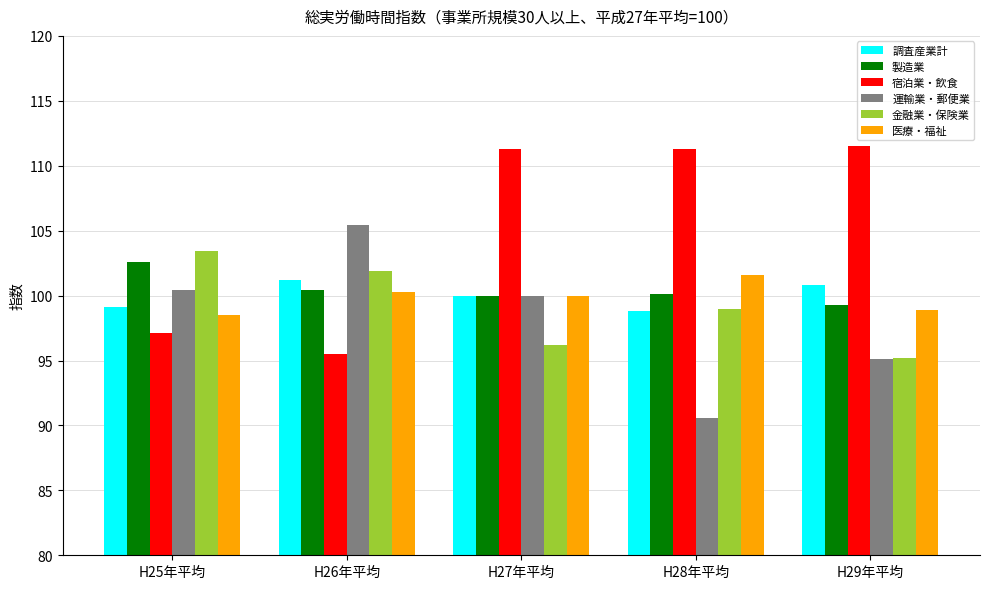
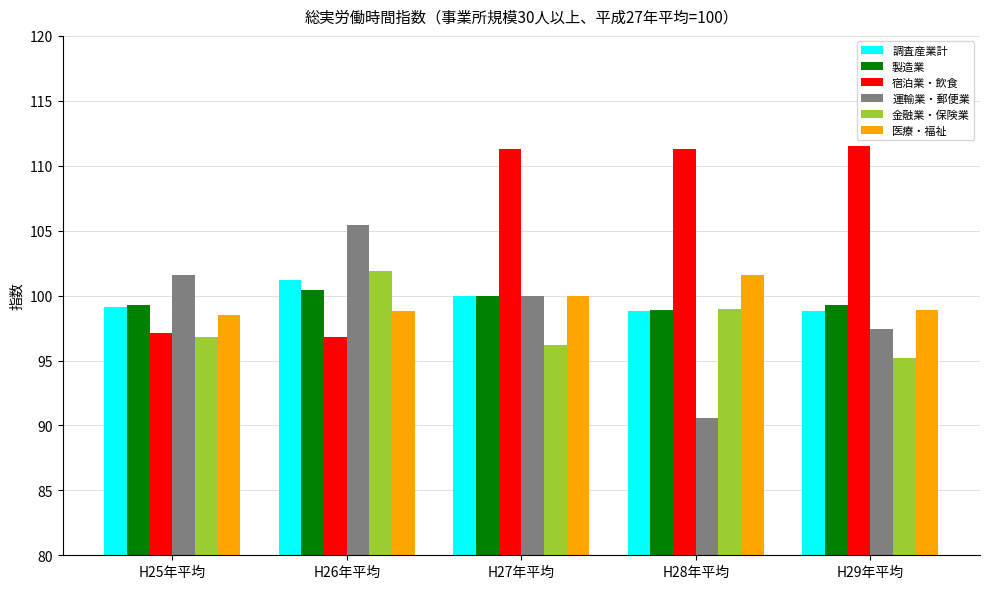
  {
    "調査産業計": {
      "H25年平均": 99.1,
      "H26年平均": 101.2,
      "H27年平均": 100.0,
      "H28年平均": 98.8,
-     "H29年平均": 100.8
+     "H29年平均": 98.8
    },
    "製造業": {
-     "H25年平均": 102.6,
+     "H25年平均": 99.3,
      "H26年平均": 100.4,
      "H27年平均": 100.0,
-     "H28年平均": 100.1,
+     "H28年平均": 98.9,
      "H29年平均": 99.3
    },
    "宿泊業・飲食": {
      "H25年平均": 97.1,
-     "H26年平均": 95.5,
+     "H26年平均": 96.8,
      "H27年平均": 111.3,
      "H28年平均": 111.3,
      "H29年平均": 111.5
    },
    "運輸業・郵便業": {
-     "H25年平均": 100.4,
+     "H25年平均": 101.6,
      "H26年平均": 105.4,
      "H27年平均": 100.0,
      "H28年平均": 90.6,
-     "H29年平均": 95.1
+     "H29年平均": 97.4
    },
    "金融業・保険業": {
-     "H25年平均": 103.4,
+     "H25年平均": 96.8,
      "H26年平均": 101.9,
      "H27年平均": 96.2,
      "H28年平均": 99.0,
      "H29年平均": 95.2
    },
    "医療・福祉": {
      "H25年平均": 98.5,
-     "H26年平均": 100.3,
+     "H26年平均": 98.8,
      "H27年平均": 100.0,
      "H28年平均": 101.6,
      "H29年平均": 98.9
    }
  }
